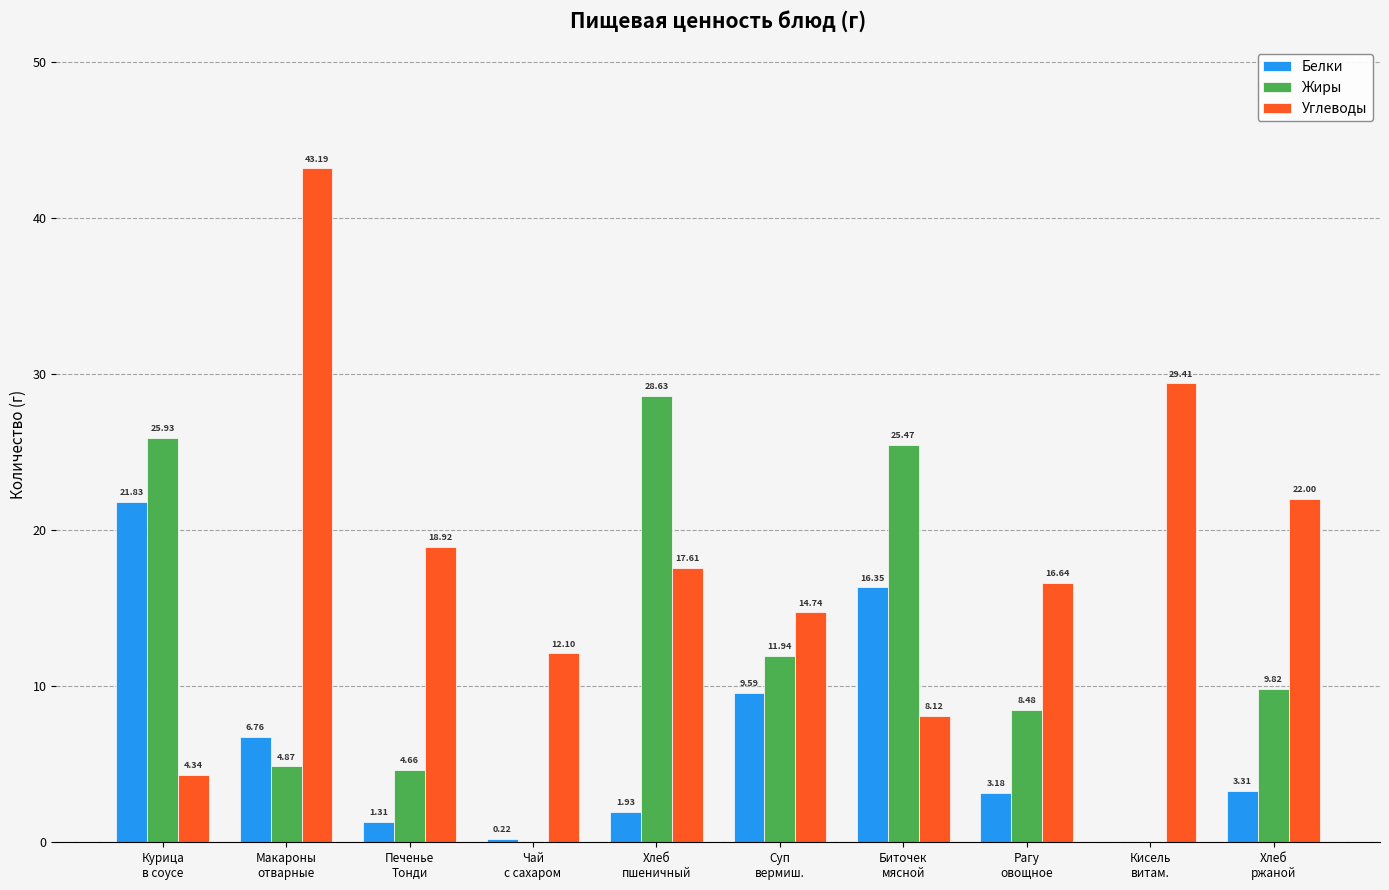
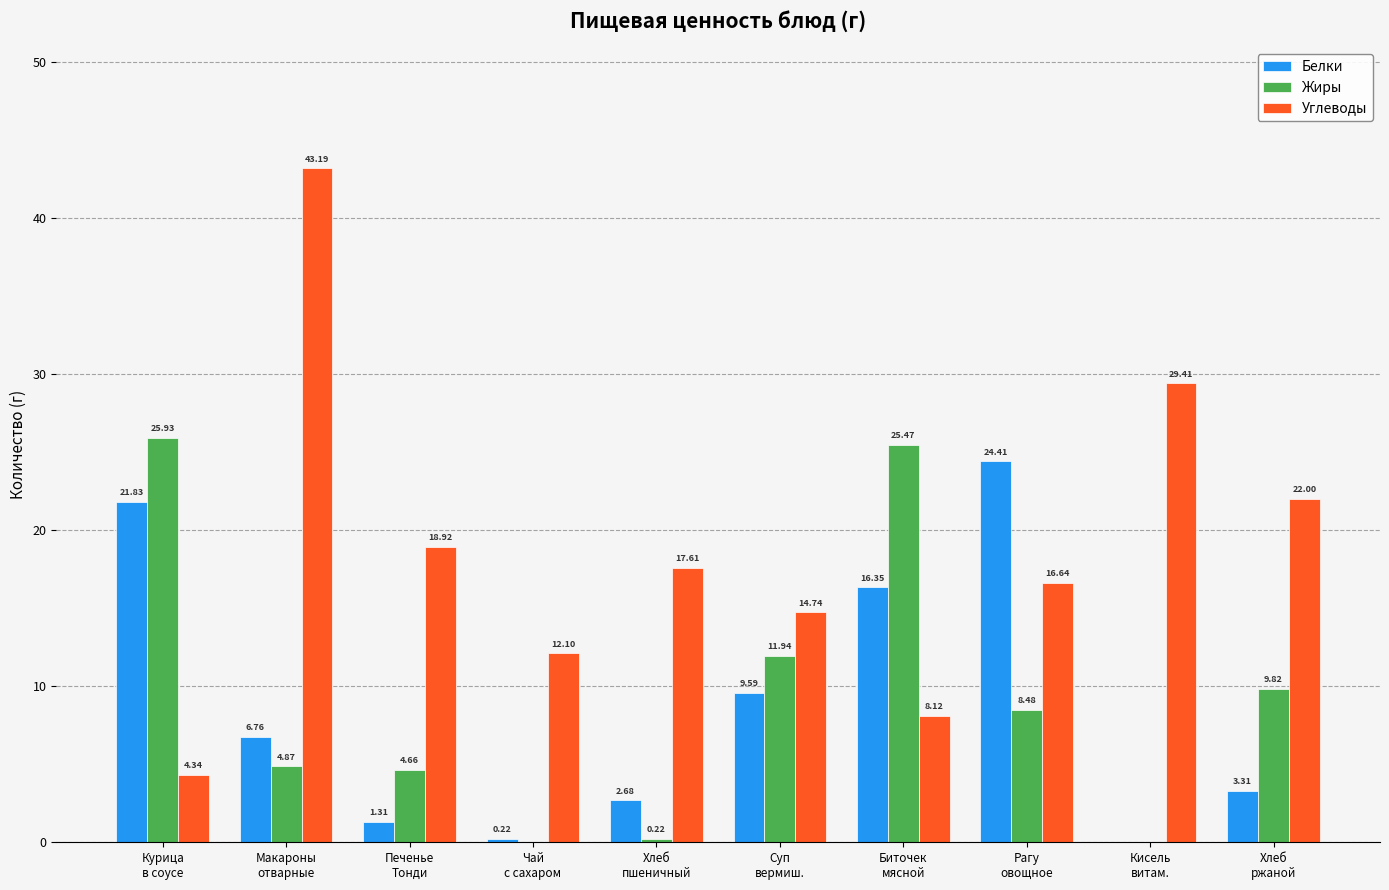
  {
    "Белки": {
      "Курица в соусе": 21.83,
      "Макароны отварные": 6.76,
      "Печенье Тонди": 1.31,
      "Чай с сахаром": 0.22,
-     "Хлеб пшеничный": 1.93,
+     "Хлеб пшеничный": 2.68,
      "Суп вермиш.": 9.59,
      "Биточек мясной": 16.35,
-     "Рагу овощное": 3.18,
+     "Рагу овощное": 24.41,
      "Хлеб ржаной": 3.31
    },
    "Жиры": {
      "Курица в соусе": 25.93,
      "Макароны отварные": 4.87,
      "Печенье Тонди": 4.66,
-     "Хлеб пшеничный": 28.63,
+     "Хлеб пшеничный": 0.22,
      "Суп вермиш.": 11.94,
      "Биточек мясной": 25.47,
      "Рагу овощное": 8.48,
      "Хлеб ржаной": 9.82
    },
    "Углеводы": {
      "Курица в соусе": 4.34,
      "Макароны отварные": 43.19,
      "Печенье Тонди": 18.92,
      "Чай с сахаром": 12.10,
      "Хлеб пшеничный": 17.61,
      "Суп вермиш.": 14.74,
      "Биточек мясной": 8.12,
      "Рагу овощное": 16.64,
      "Кисель витам.": 29.41,
      "Хлеб ржаной": 22.00
    }
  }
